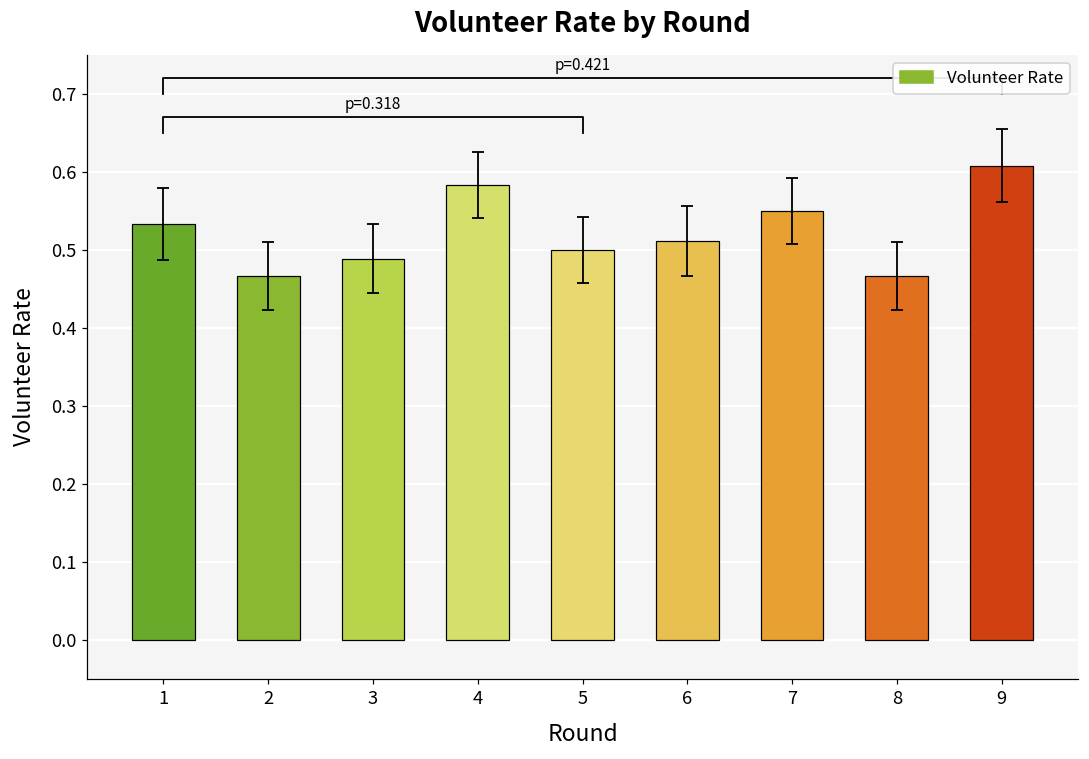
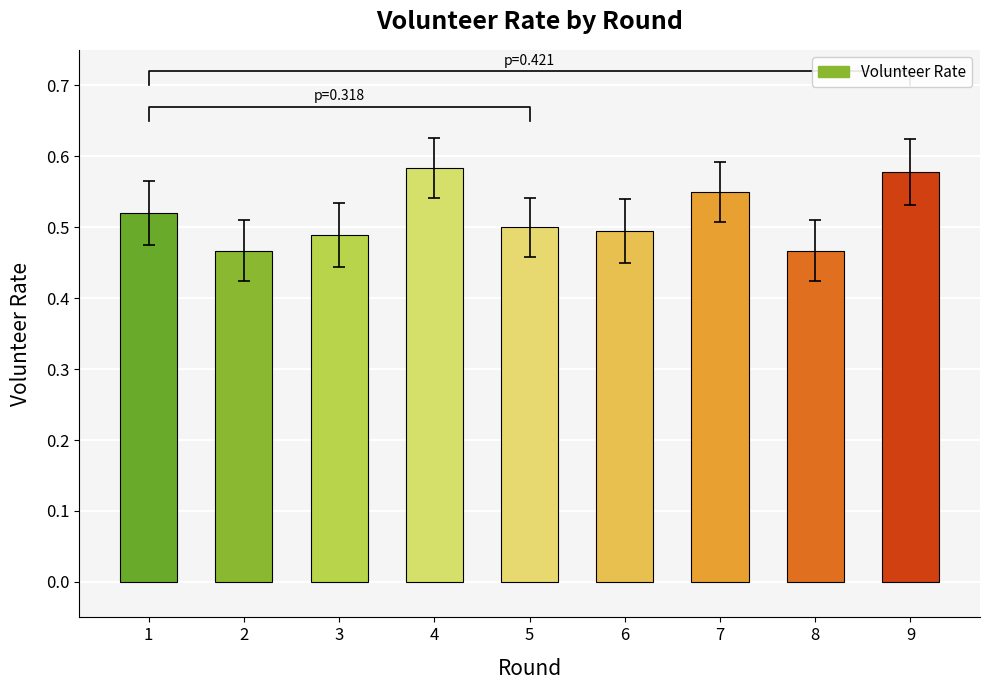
  {
    "Volunteer Rate": {
-     "1": 0.53,
+     "1": 0.52,
      "2": 0.47,
      "3": 0.49,
      "4": 0.58,
      "5": 0.50,
-     "6": 0.51,
+     "6": 0.49,
      "7": 0.55,
      "8": 0.47,
-     "9": 0.61
+     "9": 0.58
    }
  }
